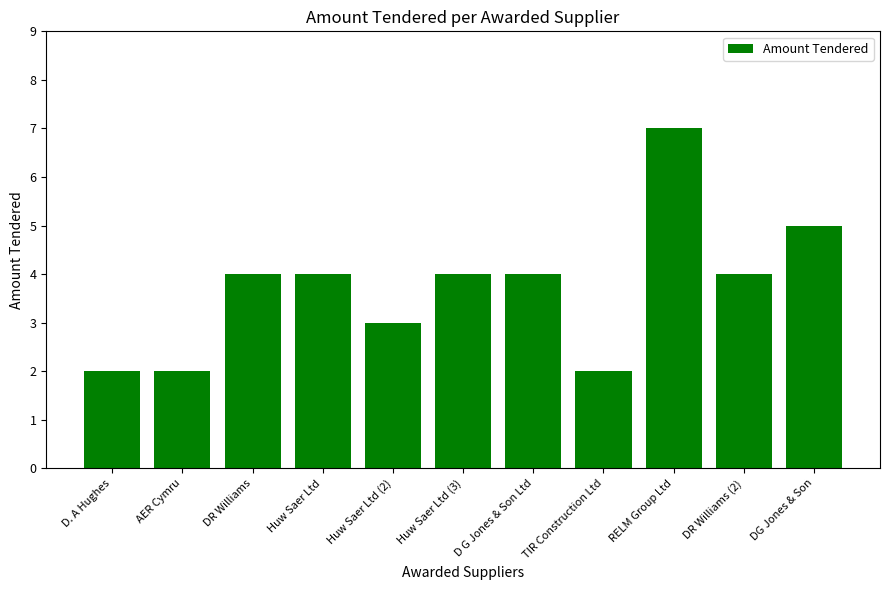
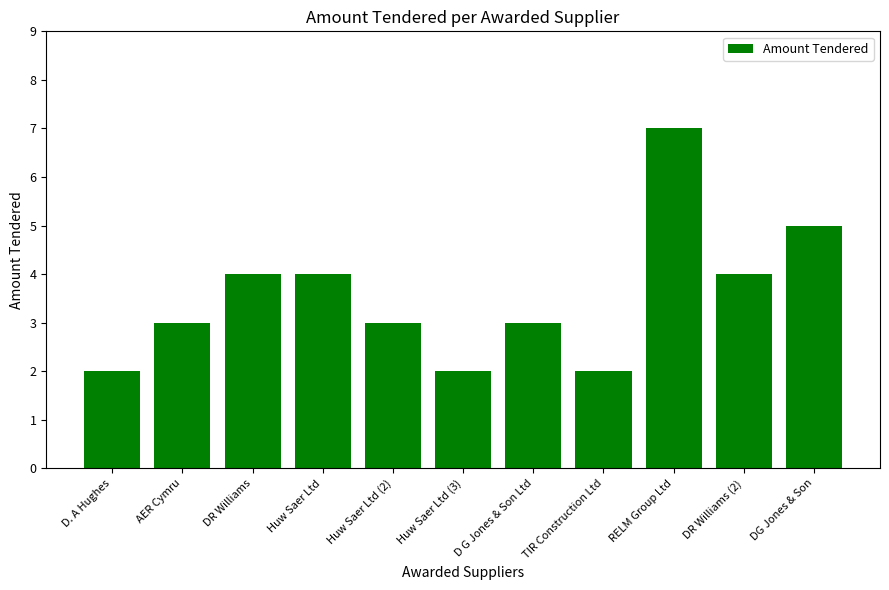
  {
    "D. A Hughes": 2,
-   "AER Cymru": 2,
+   "AER Cymru": 3,
    "DR Williams": 4,
    "Huw Saer Ltd": 4,
    "Huw Saer Ltd (2)": 3,
-   "Huw Saer Ltd (3)": 4,
-   "D G Jones & Son Ltd": 4,
+   "Huw Saer Ltd (3)": 2,
+   "D G Jones & Son Ltd": 3,
    "TIR Construction Ltd": 2,
    "RELM Group Ltd": 7,
    "DR Williams (2)": 4,
    "DG Jones & Son": 5
  }
